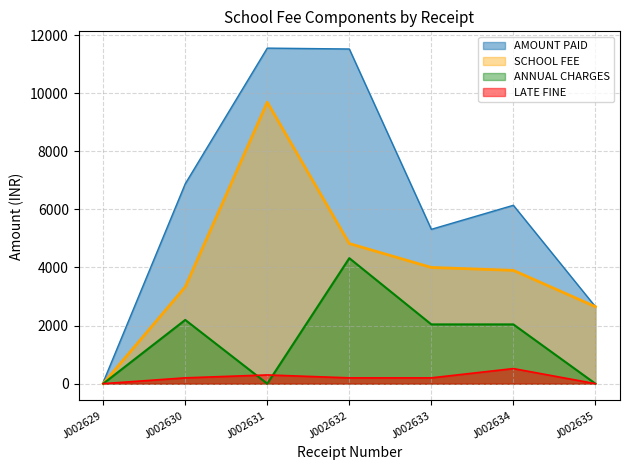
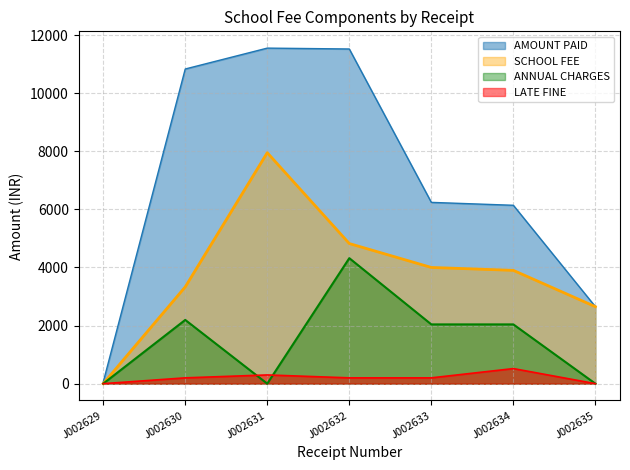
  {
    "AMOUNT PAID": {
-     "J002630": 6900,
+     "J002630": 10800,
      "J002631": 11600,
      "J002632": 11500,
-     "J002633": 5300,
+     "J002633": 6200,
      "J002634": 6100
    },
    "SCHOOL FEE": {
      "J002630": 3300,
-     "J002631": 9700,
+     "J002631": 8000,
      "J002632": 4800,
      "J002633": 4000,
      "J002634": 3900
    },
    "ANNUAL CHARGES": {
      "J002630": 2200,
      "J002631": 0,
      "J002632": 4300,
      "J002633": 2000,
      "J002634": 2000
    },
    "LATE FINE": {
      "J002630": 200,
      "J002631": 300,
      "J002632": 200,
      "J002633": 200,
      "J002634": 500
    }
  }
